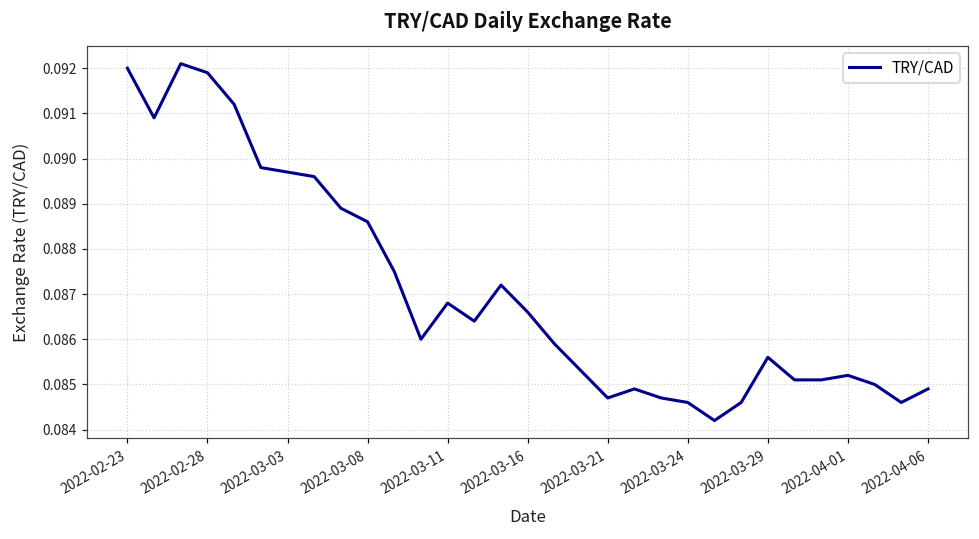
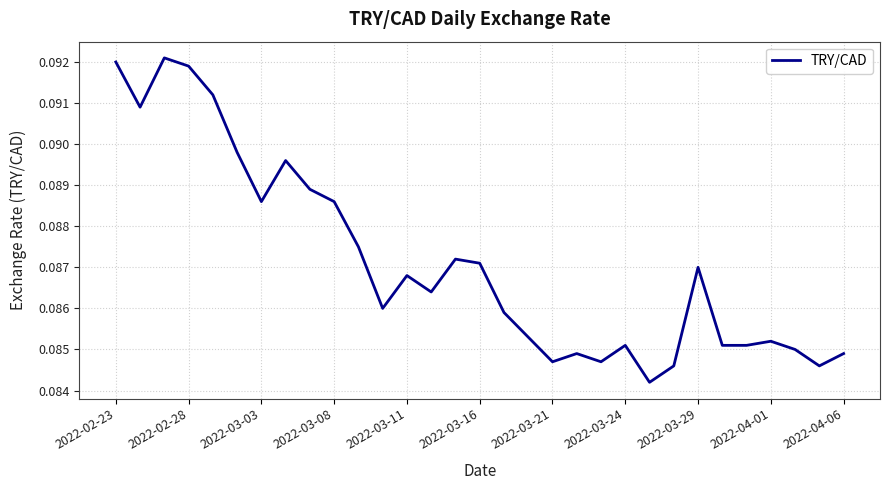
  {
    "2022-02-23": 0.0920,
    "2022-02-28": 0.0919,
-   "2022-03-03": 0.0897,
+   "2022-03-03": 0.0886,
    "2022-03-08": 0.0886,
    "2022-03-11": 0.0868,
-   "2022-03-16": 0.0866,
+   "2022-03-16": 0.0871,
    "2022-03-21": 0.0847,
-   "2022-03-24": 0.0846,
-   "2022-03-29": 0.0856,
+   "2022-03-24": 0.0851,
+   "2022-03-29": 0.0870,
    "2022-04-01": 0.0852,
    "2022-04-06": 0.0849
  }
